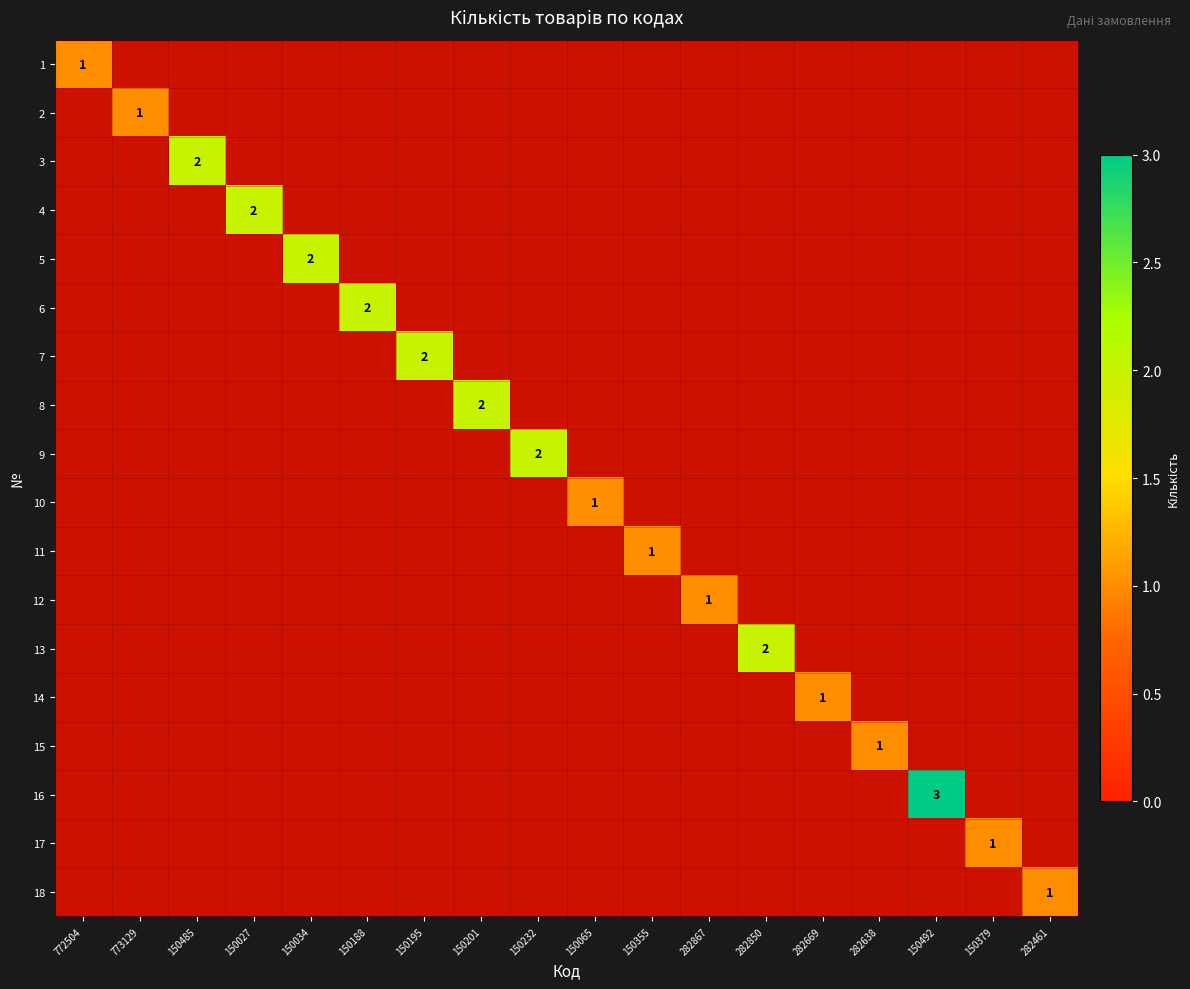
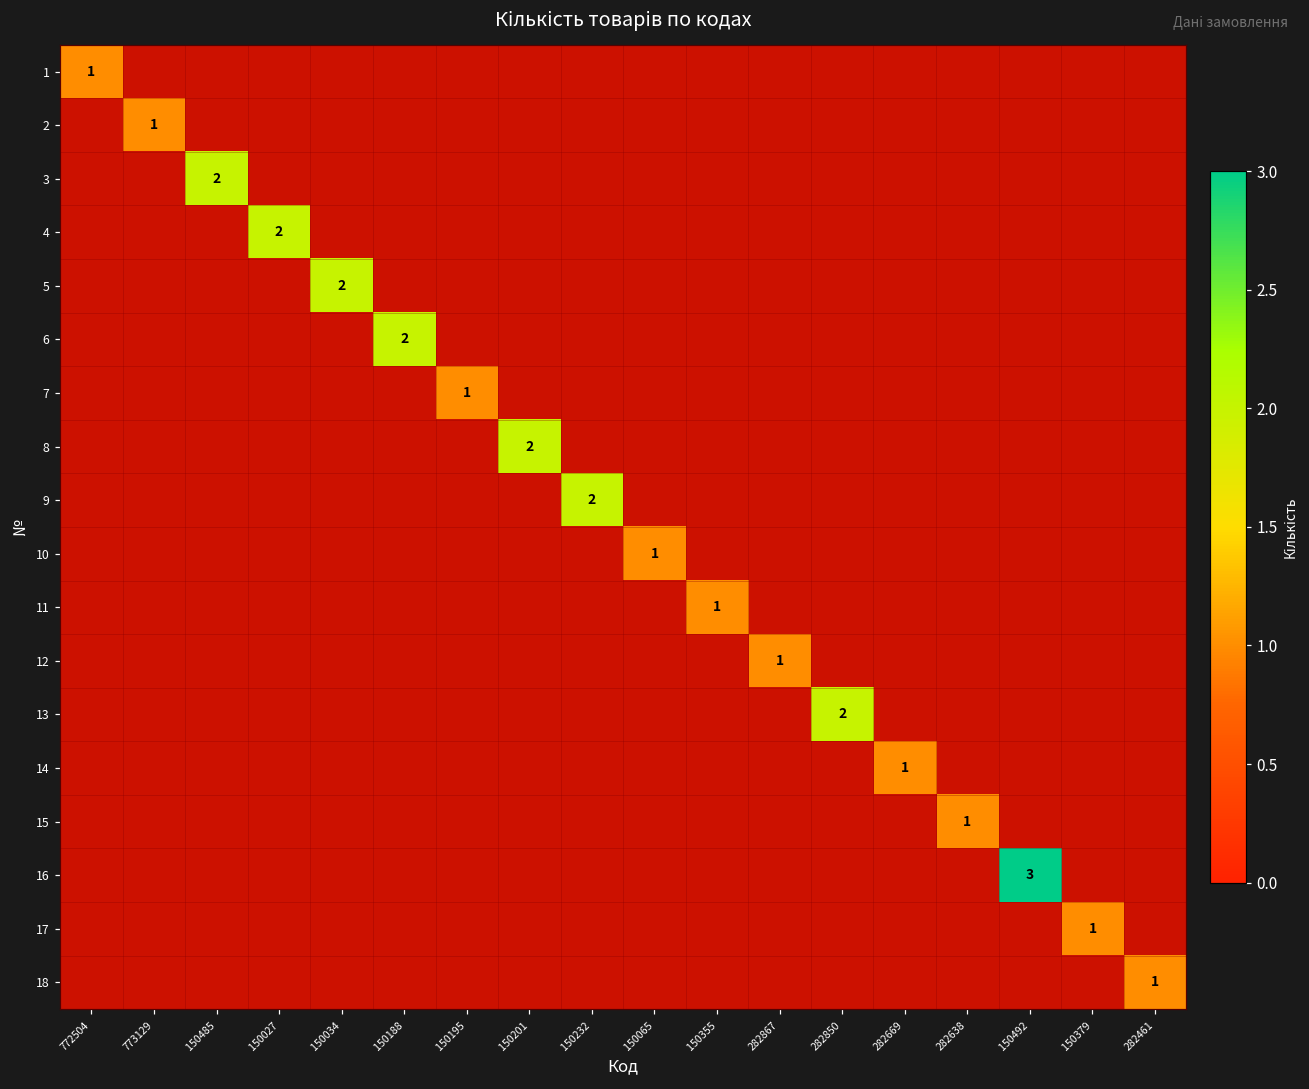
  {
    "1": {
      "772504": 1
    },
    "2": {
      "773129": 1
    },
    "3": {
      "150485": 2
    },
    "4": {
      "150027": 2
    },
    "5": {
      "150034": 2
    },
    "6": {
      "150188": 2
    },
    "7": {
-     "150195": 2
+     "150195": 1
    },
    "8": {
      "150201": 2
    },
    "9": {
      "150232": 2
    },
    "10": {
      "150065": 1
    },
    "11": {
      "150355": 1
    },
    "12": {
      "282867": 1
    },
    "13": {
      "282850": 2
    },
    "14": {
      "282669": 1
    },
    "15": {
      "282638": 1
    },
    "16": {
      "150492": 3
    },
    "17": {
      "150379": 1
    },
    "18": {
      "282461": 1
    }
  }
